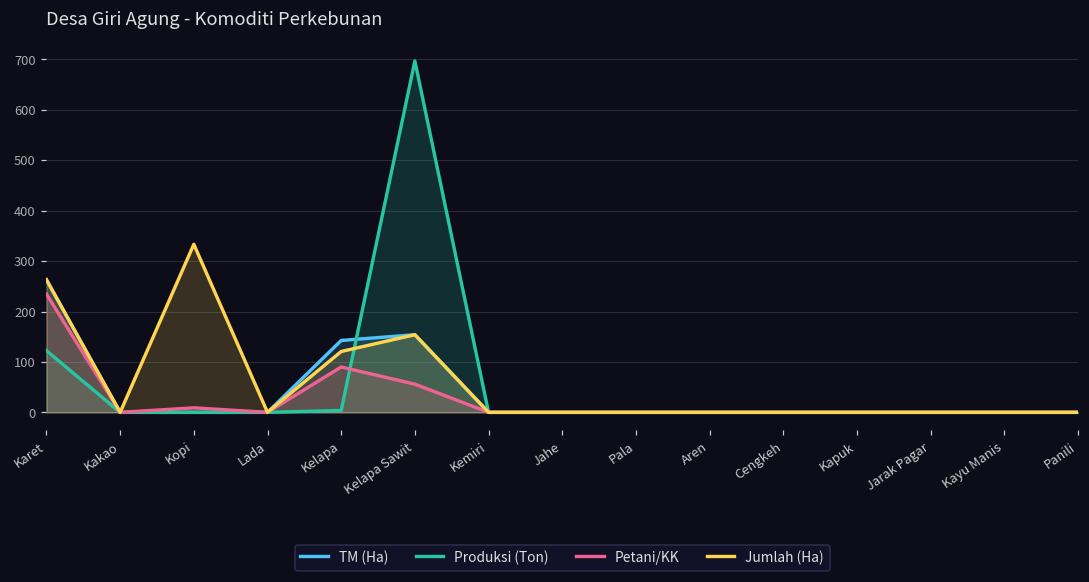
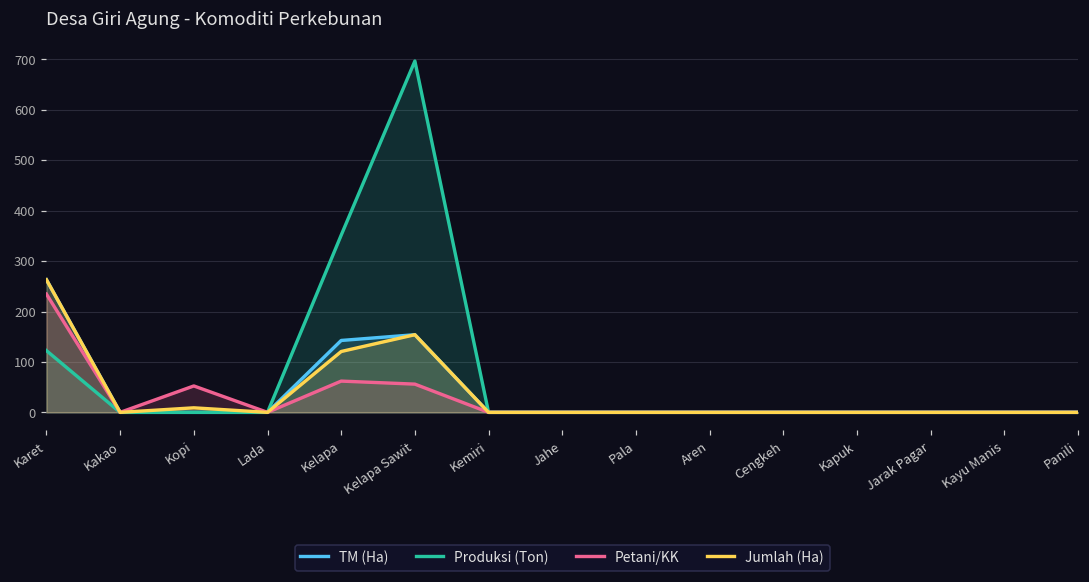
  {
    "TM (Ha)": {
      "Kelapa": 140
    },
    "Produksi (Ton)": {
      "Karet": 120,
-     "Kelapa": 0,
+     "Kelapa": 350,
      "Kelapa Sawit": 700
    },
    "Petani/KK": {
      "Karet": 230,
-     "Kopi": 10,
-     "Kelapa": 90,
+     "Kopi": 50,
+     "Kelapa": 60,
      "Kelapa Sawit": 60
    },
    "Jumlah (Ha)": {
-     "Kopi": 330,
+     "Kopi": 10,
      "Kelapa": 120
    }
  }
